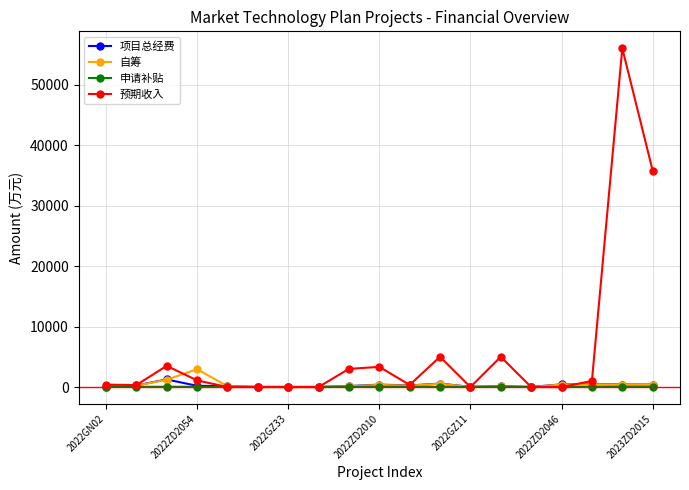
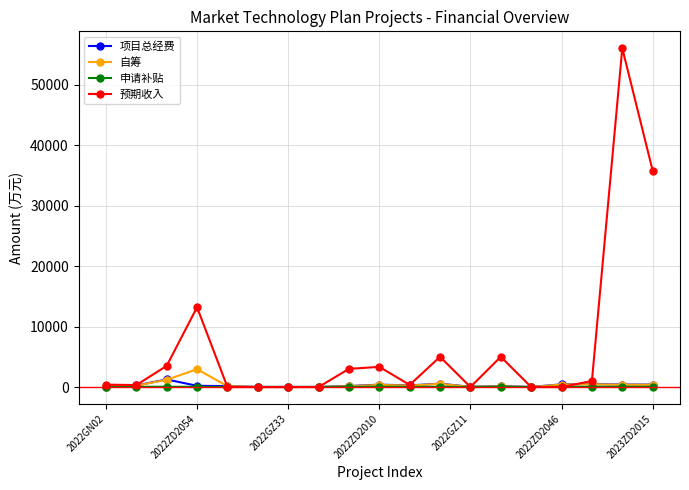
  {
    "自筹": {
      "2022ZD2054": 3000
    },
    "预期收入": {
-     "2022ZD2054": 1000,
+     "2022ZD2054": 13000,
      "2022ZD2010": 3000,
      "2023ZD2015": 36000
    }
  }
